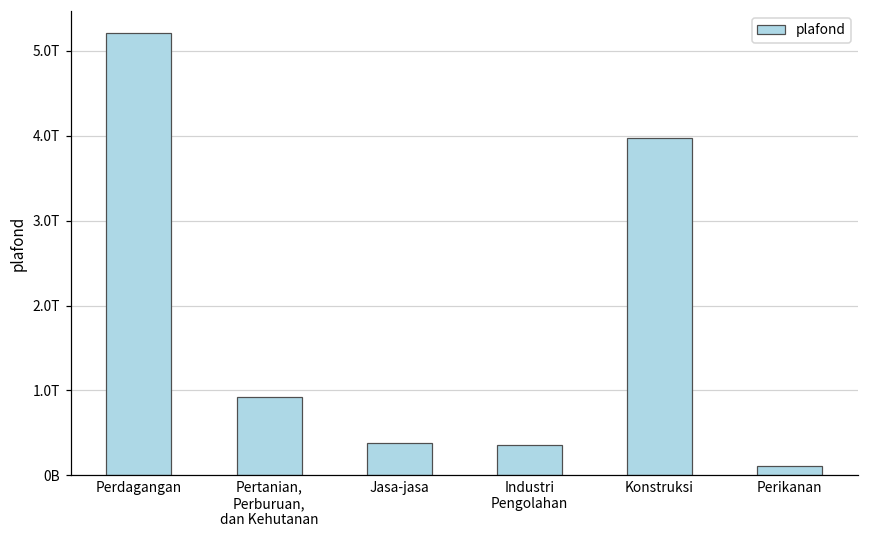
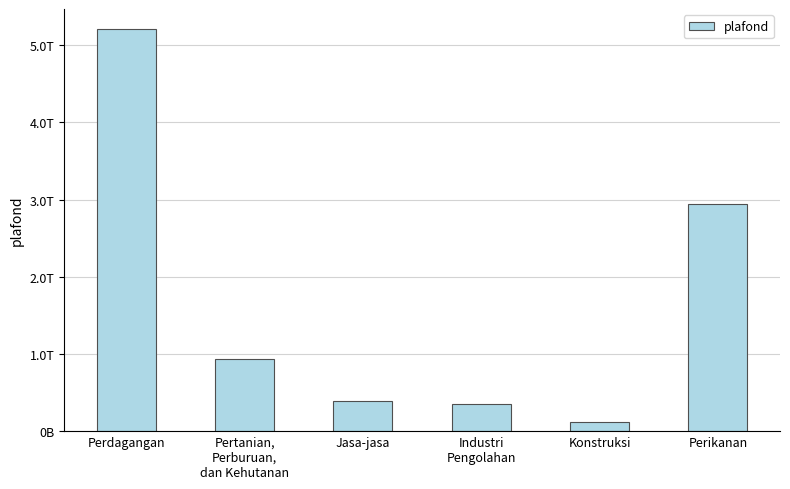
  {
    "Perdagangan": "5.2T",
    "Pertanian, Perburuan, dan Kehutanan": "0.9T",
    "Jasa-jasa": "0.4T",
    "Industri Pengolahan": "0.4T",
-   "Konstruksi": "4.0T",
-   "Perikanan": "0.1T"
+   "Konstruksi": "0.1T",
+   "Perikanan": "2.9T"
  }
